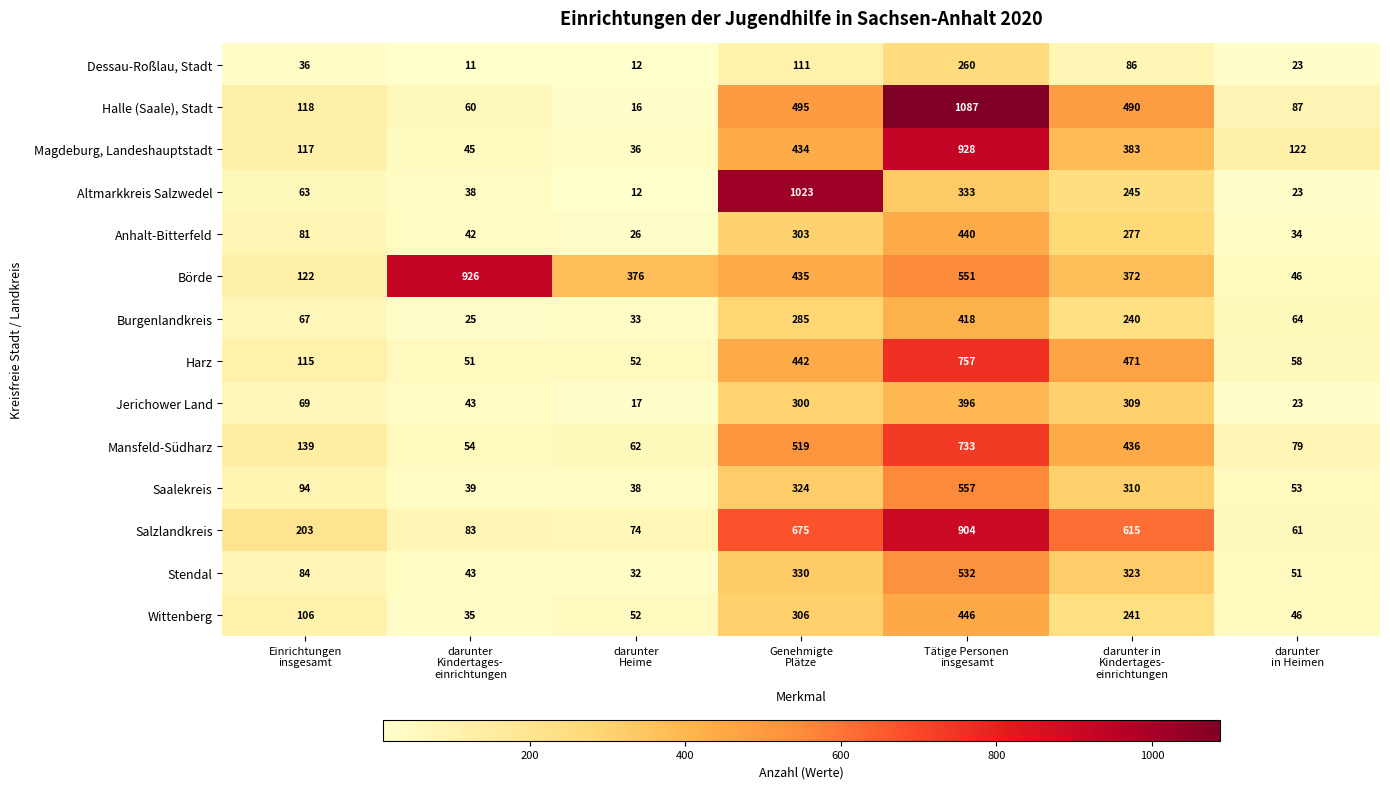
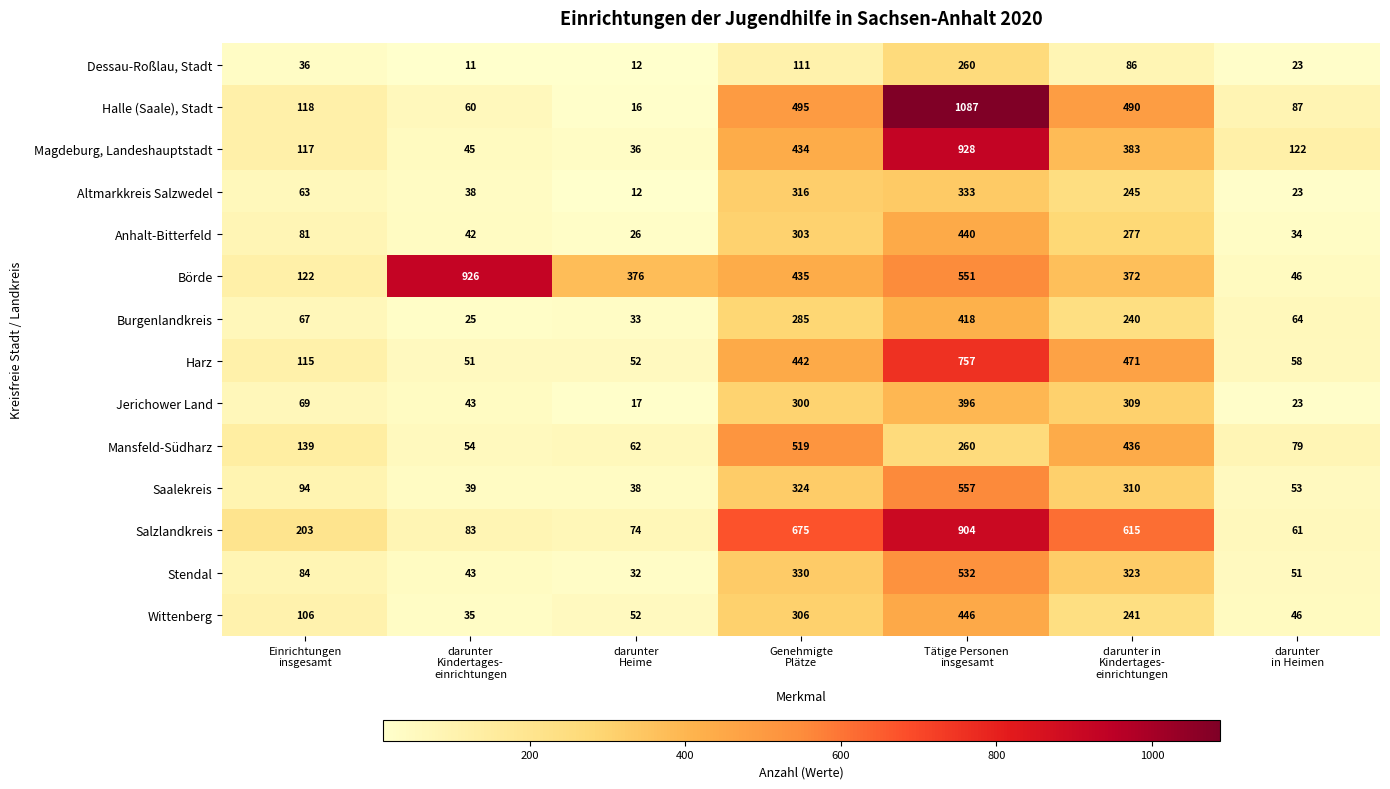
  {
    "Dessau-Roßlau, Stadt": {
      "Einrichtungen insgesamt": 36,
      "darunter Kindertages- einrichtungen": 11,
      "darunter Heime": 12,
      "Genehmigte Plätze": 111,
      "Tätige Personen insgesamt": 260,
      "darunter in Kindertages- einrichtungen": 86,
      "darunter in Heimen": 23
    },
    "Halle (Saale), Stadt": {
      "Einrichtungen insgesamt": 118,
      "darunter Kindertages- einrichtungen": 60,
      "darunter Heime": 16,
      "Genehmigte Plätze": 495,
      "Tätige Personen insgesamt": 1087,
      "darunter in Kindertages- einrichtungen": 490,
      "darunter in Heimen": 87
    },
    "Magdeburg, Landeshauptstadt": {
      "Einrichtungen insgesamt": 117,
      "darunter Kindertages- einrichtungen": 45,
      "darunter Heime": 36,
      "Genehmigte Plätze": 434,
      "Tätige Personen insgesamt": 928,
      "darunter in Kindertages- einrichtungen": 383,
      "darunter in Heimen": 122
    },
    "Altmarkkreis Salzwedel": {
      "Einrichtungen insgesamt": 63,
      "darunter Kindertages- einrichtungen": 38,
      "darunter Heime": 12,
-     "Genehmigte Plätze": 1023,
+     "Genehmigte Plätze": 316,
      "Tätige Personen insgesamt": 333,
      "darunter in Kindertages- einrichtungen": 245,
      "darunter in Heimen": 23
    },
    "Anhalt-Bitterfeld": {
      "Einrichtungen insgesamt": 81,
      "darunter Kindertages- einrichtungen": 42,
      "darunter Heime": 26,
      "Genehmigte Plätze": 303,
      "Tätige Personen insgesamt": 440,
      "darunter in Kindertages- einrichtungen": 277,
      "darunter in Heimen": 34
    },
    "Börde": {
      "Einrichtungen insgesamt": 122,
      "darunter Kindertages- einrichtungen": 926,
      "darunter Heime": 376,
      "Genehmigte Plätze": 435,
      "Tätige Personen insgesamt": 551,
      "darunter in Kindertages- einrichtungen": 372,
      "darunter in Heimen": 46
    },
    "Burgenlandkreis": {
      "Einrichtungen insgesamt": 67,
      "darunter Kindertages- einrichtungen": 25,
      "darunter Heime": 33,
      "Genehmigte Plätze": 285,
      "Tätige Personen insgesamt": 418,
      "darunter in Kindertages- einrichtungen": 240,
      "darunter in Heimen": 64
    },
    "Harz": {
      "Einrichtungen insgesamt": 115,
      "darunter Kindertages- einrichtungen": 51,
      "darunter Heime": 52,
      "Genehmigte Plätze": 442,
      "Tätige Personen insgesamt": 757,
      "darunter in Kindertages- einrichtungen": 471,
      "darunter in Heimen": 58
    },
    "Jerichower Land": {
      "Einrichtungen insgesamt": 69,
      "darunter Kindertages- einrichtungen": 43,
      "darunter Heime": 17,
      "Genehmigte Plätze": 300,
      "Tätige Personen insgesamt": 396,
      "darunter in Kindertages- einrichtungen": 309,
      "darunter in Heimen": 23
    },
    "Mansfeld-Südharz": {
      "Einrichtungen insgesamt": 139,
      "darunter Kindertages- einrichtungen": 54,
      "darunter Heime": 62,
      "Genehmigte Plätze": 519,
-     "Tätige Personen insgesamt": 733,
+     "Tätige Personen insgesamt": 260,
      "darunter in Kindertages- einrichtungen": 436,
      "darunter in Heimen": 79
    },
    "Saalekreis": {
      "Einrichtungen insgesamt": 94,
      "darunter Kindertages- einrichtungen": 39,
      "darunter Heime": 38,
      "Genehmigte Plätze": 324,
      "Tätige Personen insgesamt": 557,
      "darunter in Kindertages- einrichtungen": 310,
      "darunter in Heimen": 53
    },
    "Salzlandkreis": {
      "Einrichtungen insgesamt": 203,
      "darunter Kindertages- einrichtungen": 83,
      "darunter Heime": 74,
      "Genehmigte Plätze": 675,
      "Tätige Personen insgesamt": 904,
      "darunter in Kindertages- einrichtungen": 615,
      "darunter in Heimen": 61
    },
    "Stendal": {
      "Einrichtungen insgesamt": 84,
      "darunter Kindertages- einrichtungen": 43,
      "darunter Heime": 32,
      "Genehmigte Plätze": 330,
      "Tätige Personen insgesamt": 532,
      "darunter in Kindertages- einrichtungen": 323,
      "darunter in Heimen": 51
    },
    "Wittenberg": {
      "Einrichtungen insgesamt": 106,
      "darunter Kindertages- einrichtungen": 35,
      "darunter Heime": 52,
      "Genehmigte Plätze": 306,
      "Tätige Personen insgesamt": 446,
      "darunter in Kindertages- einrichtungen": 241,
      "darunter in Heimen": 46
    }
  }
